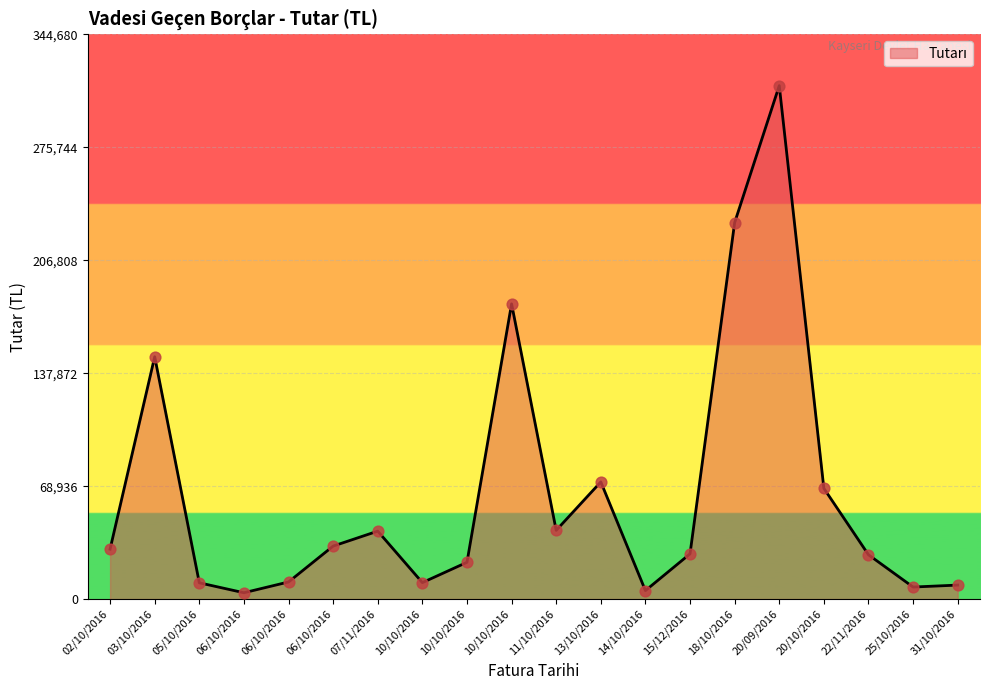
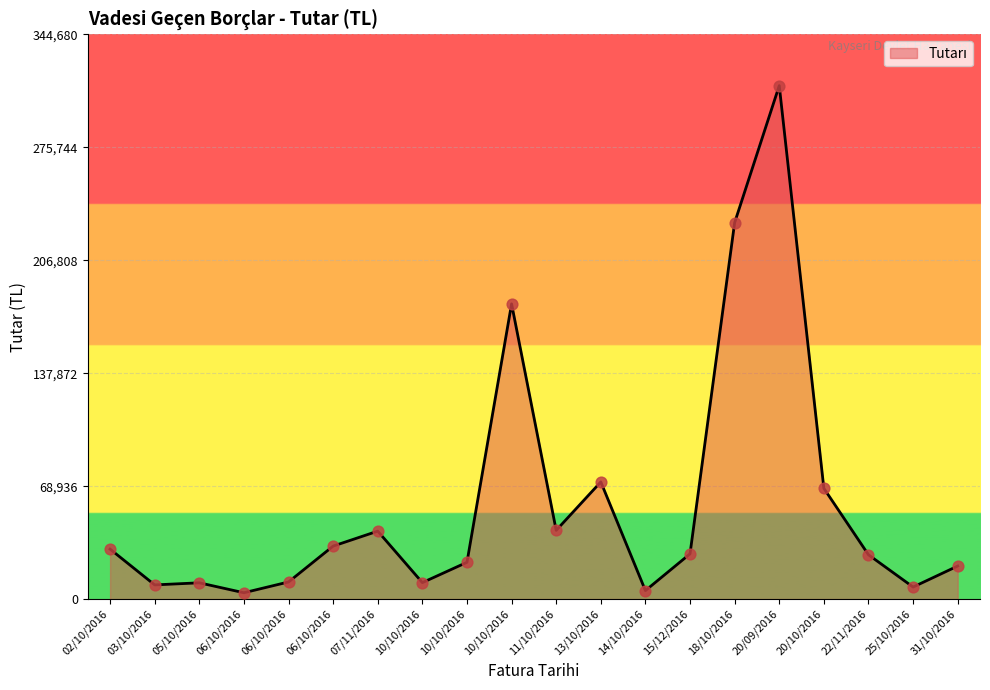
  {
    "02/10/2016": "31,000",
-   "03/10/2016": "148,000",
+   "03/10/2016": "9,000",
    "05/10/2016": "10,000",
    "07/11/2016": "41,000",
    "11/10/2016": "42,000",
    "13/10/2016": "72,000",
    "14/10/2016": "5,000",
    "15/12/2016": "28,000",
    "18/10/2016": "230,000",
    "20/09/2016": "313,000",
    "20/10/2016": "68,000",
    "22/11/2016": "27,000",
    "25/10/2016": "7,000",
-   "31/10/2016": "9,000"
+   "31/10/2016": "20,000"
  }
